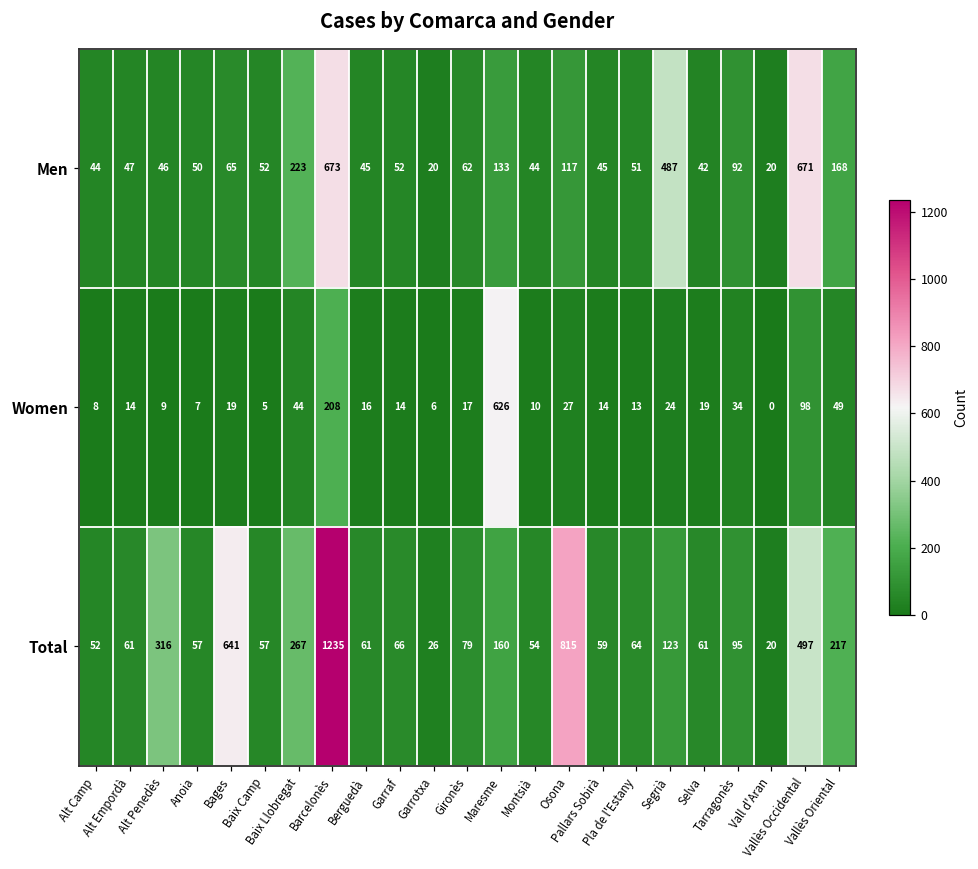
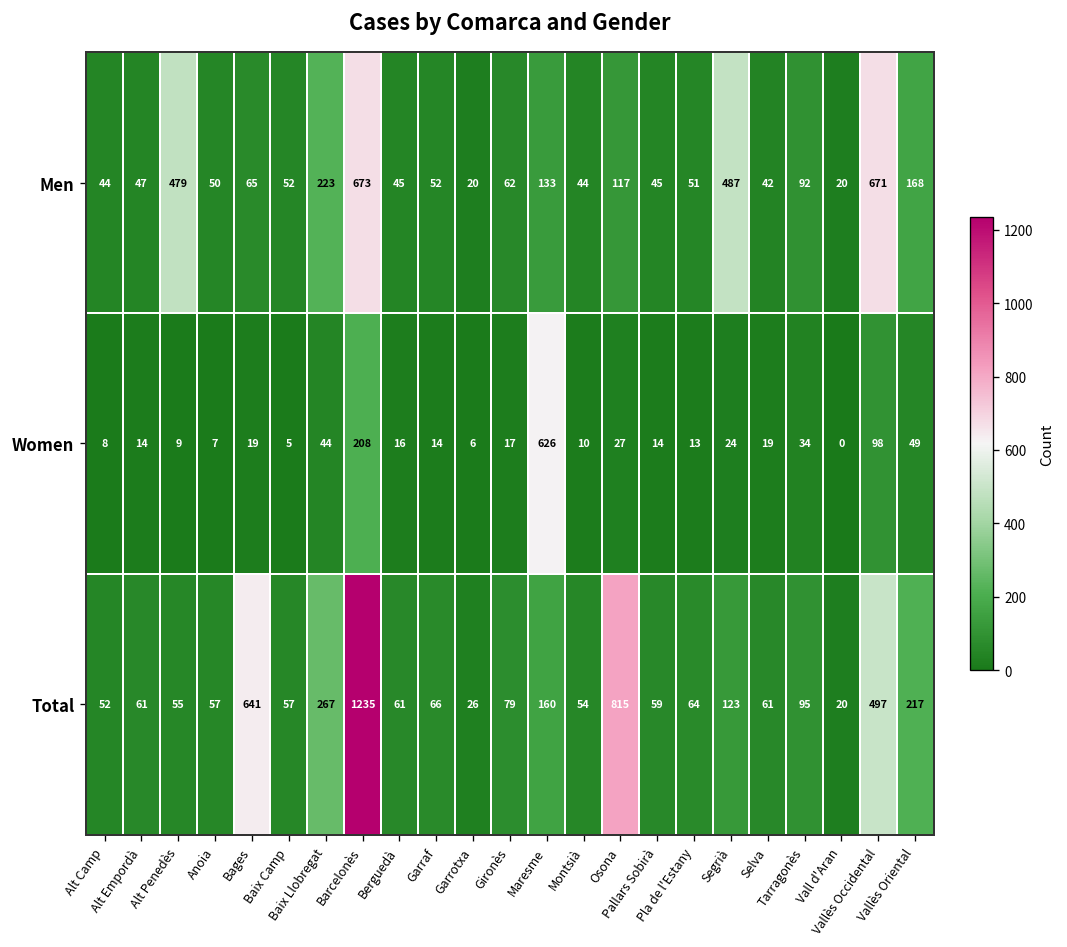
  {
    "Men": {
      "Alt Camp": 44,
      "Alt Empordà": 47,
-     "Alt Penedès": 46,
+     "Alt Penedès": 479,
      "Anoia": 50,
      "Bages": 65,
      "Baix Camp": 52,
      "Baix Llobregat": 223,
      "Barcelonès": 673,
      "Berguedà": 45,
      "Garraf": 52,
      "Garrotxa": 20,
      "Gironès": 62,
      "Maresme": 133,
      "Montsià": 44,
      "Osona": 117,
      "Pallars Sobirà": 45,
      "Pla de l'Estany": 51,
      "Segrià": 487,
      "Selva": 42,
      "Tarragonès": 92,
      "Vall d'Aran": 20,
      "Vallès Occidental": 671,
      "Vallès Oriental": 168
    },
    "Women": {
      "Alt Camp": 8,
      "Alt Empordà": 14,
      "Alt Penedès": 9,
      "Anoia": 7,
      "Bages": 19,
      "Baix Camp": 5,
      "Baix Llobregat": 44,
      "Barcelonès": 208,
      "Berguedà": 16,
      "Garraf": 14,
      "Garrotxa": 6,
      "Gironès": 17,
      "Maresme": 626,
      "Montsià": 10,
      "Osona": 27,
      "Pallars Sobirà": 14,
      "Pla de l'Estany": 13,
      "Segrià": 24,
      "Selva": 19,
      "Tarragonès": 34,
      "Vall d'Aran": 0,
      "Vallès Occidental": 98,
      "Vallès Oriental": 49
    },
    "Total": {
      "Alt Camp": 52,
      "Alt Empordà": 61,
-     "Alt Penedès": 316,
+     "Alt Penedès": 55,
      "Anoia": 57,
      "Bages": 641,
      "Baix Camp": 57,
      "Baix Llobregat": 267,
      "Barcelonès": 1235,
      "Berguedà": 61,
      "Garraf": 66,
      "Garrotxa": 26,
      "Gironès": 79,
      "Maresme": 160,
      "Montsià": 54,
      "Osona": 815,
      "Pallars Sobirà": 59,
      "Pla de l'Estany": 64,
      "Segrià": 123,
      "Selva": 61,
      "Tarragonès": 95,
      "Vall d'Aran": 20,
      "Vallès Occidental": 497,
      "Vallès Oriental": 217
    }
  }
